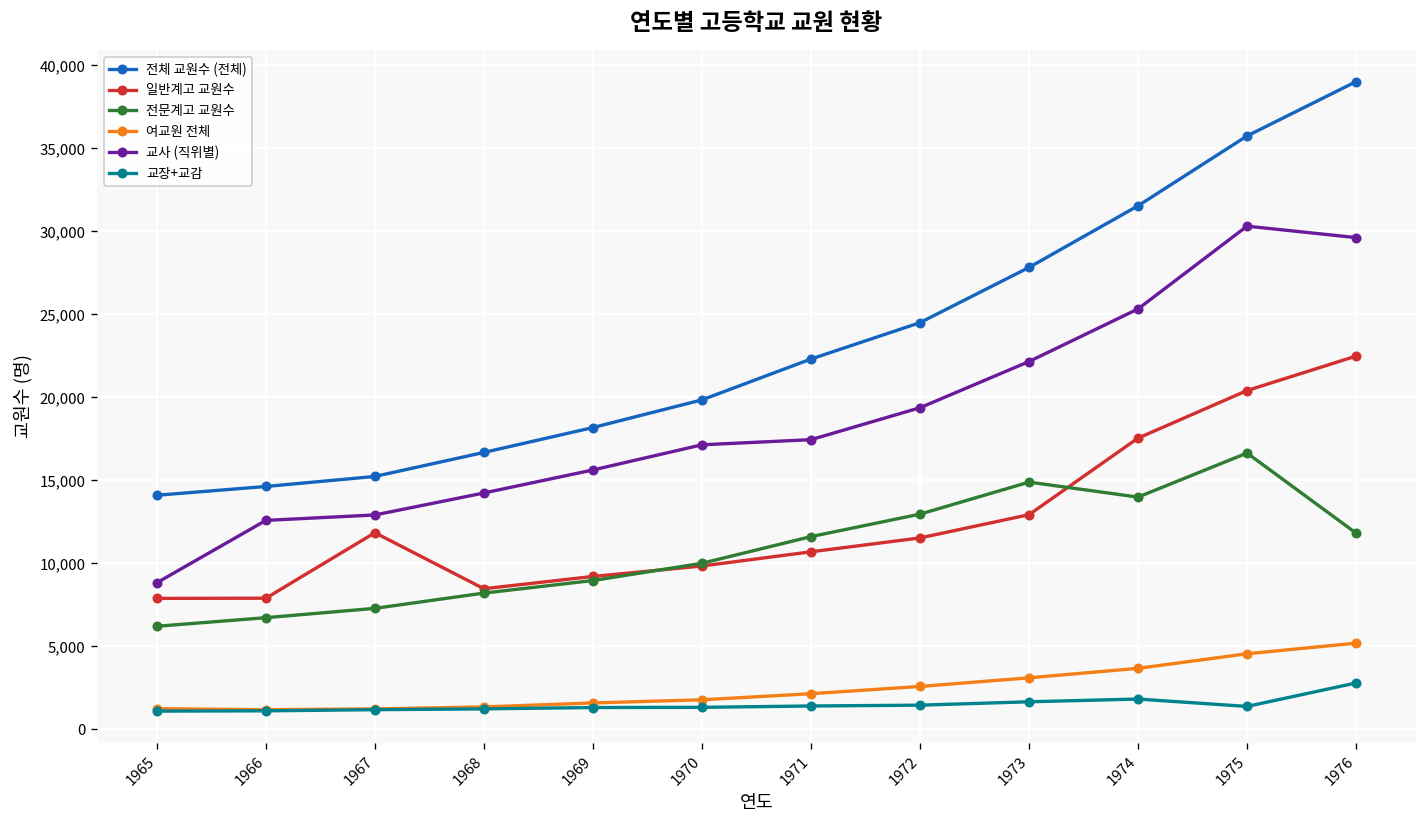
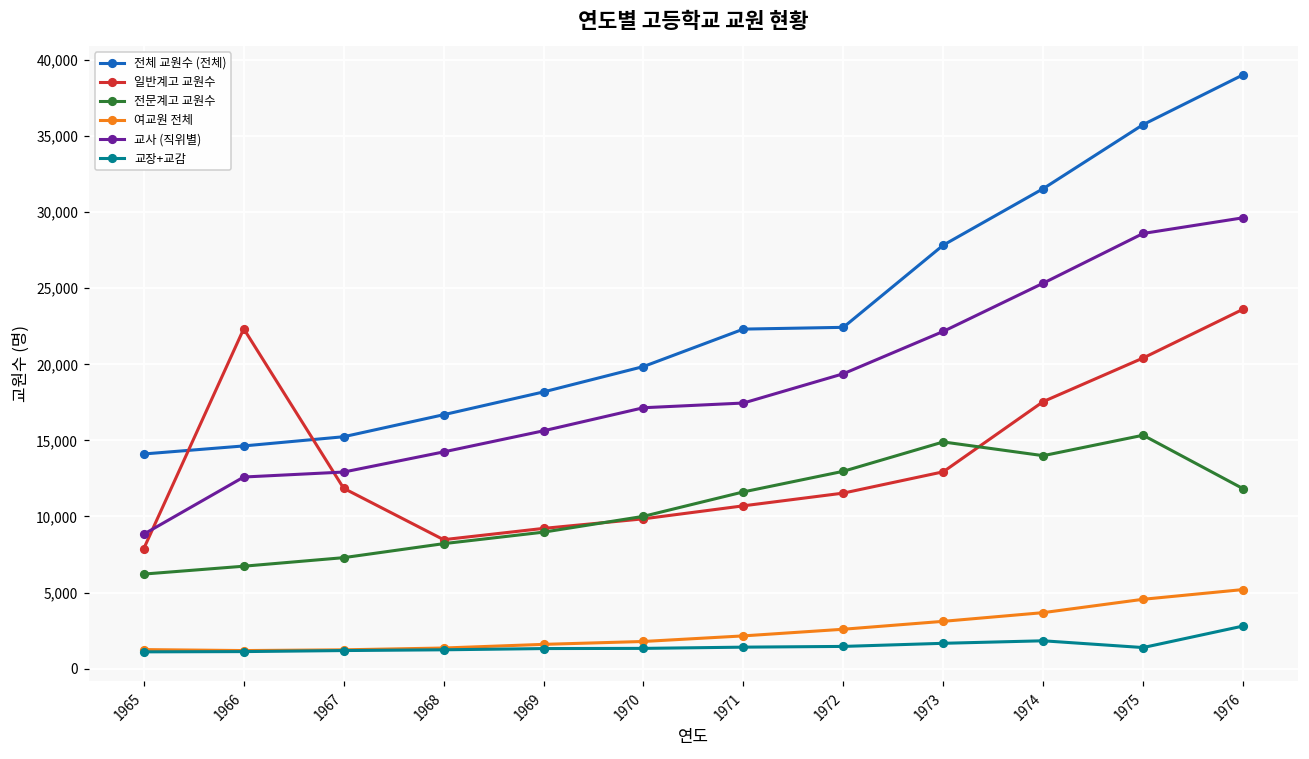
  {
    "전체 교원수 (전체)": {
      "1965": "14,100",
      "1966": "14,600",
      "1967": "15,200",
      "1968": "16,700",
      "1969": "18,200",
      "1970": "19,900",
      "1971": "22,300",
-     "1972": "24,500",
+     "1972": "22,400",
      "1973": "27,800",
      "1974": "31,500",
      "1975": "35,800",
      "1976": "39,000"
    },
    "일반계고 교원수": {
      "1965": "7,900",
-     "1966": "7,900",
+     "1966": "22,300",
      "1967": "11,900",
      "1968": "8,500",
      "1969": "9,200",
      "1971": "10,700",
      "1972": "11,500",
      "1973": "12,900",
      "1974": "17,500",
      "1975": "20,400",
-     "1976": "22,500"
+     "1976": "23,600"
    },
    "전문계고 교원수": {
      "1965": "6,200",
      "1966": "6,700",
      "1967": "7,300",
      "1968": "8,200",
      "1969": "9,000",
      "1971": "11,600",
      "1972": "13,000",
      "1973": "14,900",
      "1974": "14,000",
-     "1975": "16,600",
+     "1975": "15,300",
      "1976": "11,800"
    },
    "여교원 전체": {
      "1969": "1,600",
      "1970": "1,800",
      "1971": "2,200",
      "1972": "2,600",
      "1973": "3,100",
      "1974": "3,700",
      "1975": "4,600",
      "1976": "5,200"
    },
    "교사 (직위별)": {
      "1965": "8,800",
      "1966": "12,600",
      "1967": "12,900",
      "1968": "14,200",
      "1969": "15,600",
      "1970": "17,100",
      "1971": "17,500",
      "1972": "19,400",
      "1973": "22,200",
      "1974": "25,300",
-     "1975": "30,300",
+     "1975": "28,600",
      "1976": "29,600"
    },
    "교장+교감": {
      "1969": "1,300",
      "1970": "1,300",
      "1971": "1,400",
      "1972": "1,500",
      "1973": "1,700",
      "1974": "1,800",
      "1975": "1,400",
      "1976": "2,800"
    }
  }
